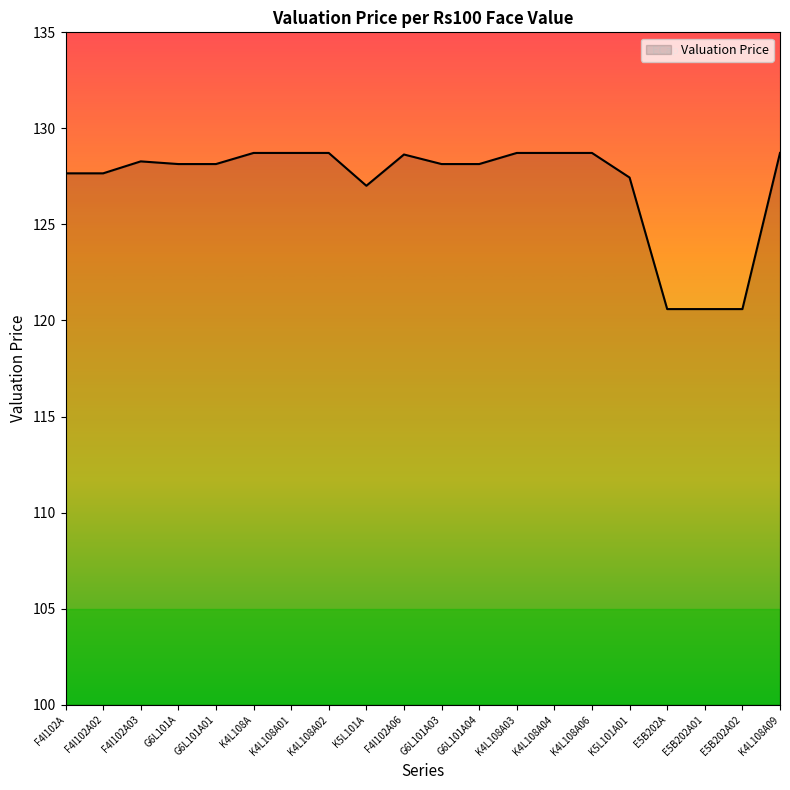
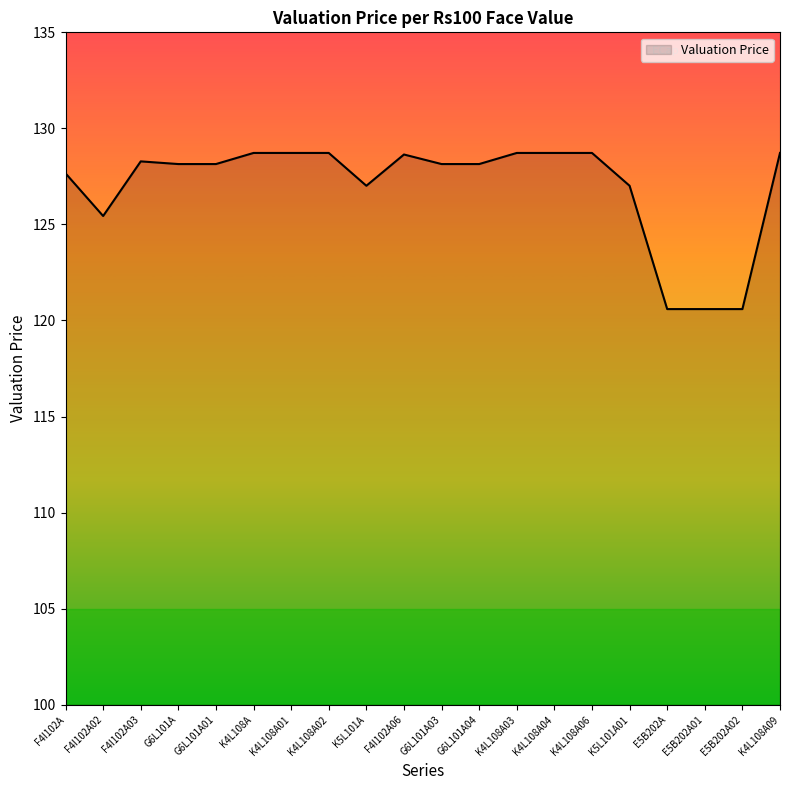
  {
    "F4I102A": 127.7,
-   "F4I102A02": 127.7,
+   "F4I102A02": 125.4,
    "F4I102A03": 128.3,
    "G6L101A": 128.1,
    "G6L101A01": 128.1,
    "K4L108A": 128.7,
    "K4L108A01": 128.7,
    "K4L108A02": 128.7,
    "K5L101A": 127.0,
    "F4I102A06": 128.6,
    "G6L101A03": 128.1,
    "G6L101A04": 128.1,
    "K4L108A03": 128.7,
    "K4L108A04": 128.7,
    "K4L108A06": 128.7,
-   "K5L101A01": 127.4,
+   "K5L101A01": 127.0,
    "E5B202A": 120.6,
    "E5B202A01": 120.6,
    "E5B202A02": 120.6,
    "K4L108A09": 128.7
  }
